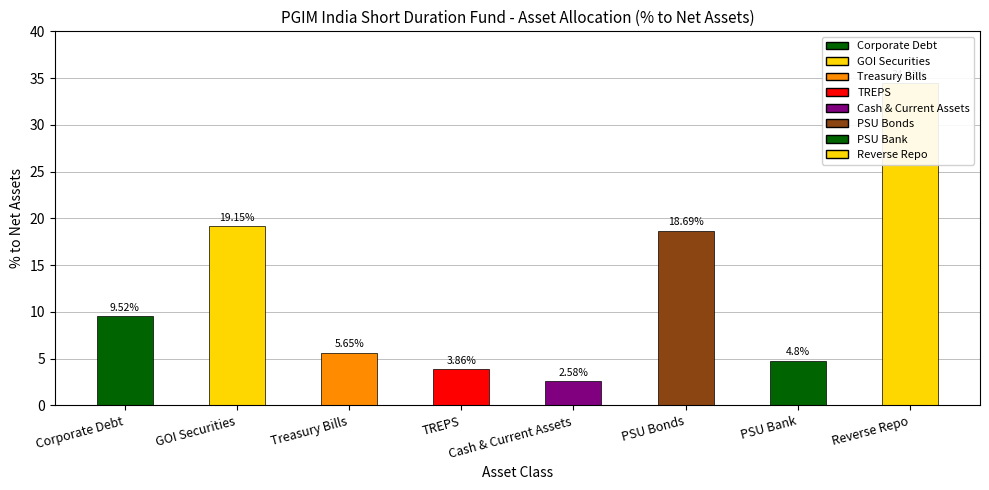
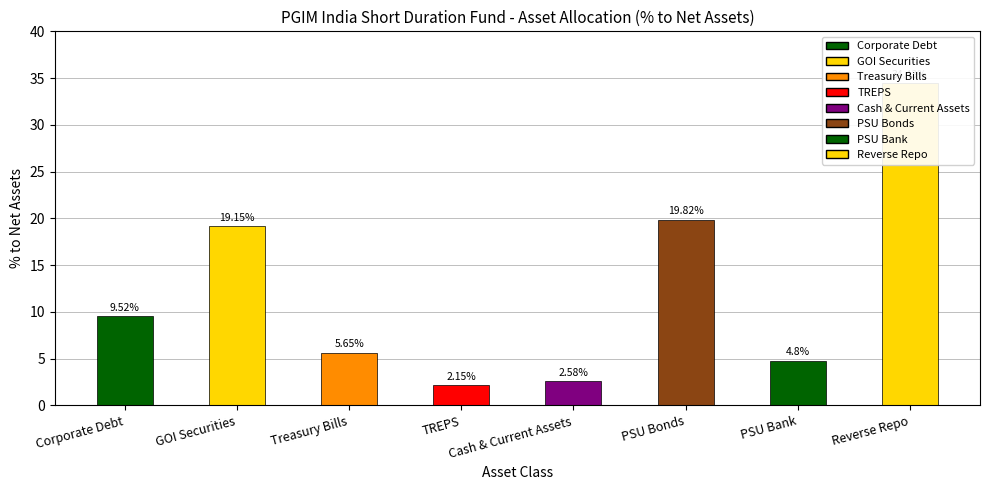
  {
    "Corporate Debt": "9.52%",
    "GOI Securities": "19.15%",
    "Treasury Bills": "5.65%",
-   "TREPS": "3.86%",
+   "TREPS": "2.15%",
    "Cash & Current Assets": "2.58%",
-   "PSU Bonds": "18.69%",
+   "PSU Bonds": "19.82%",
    "PSU Bank": "4.8%"
  }
